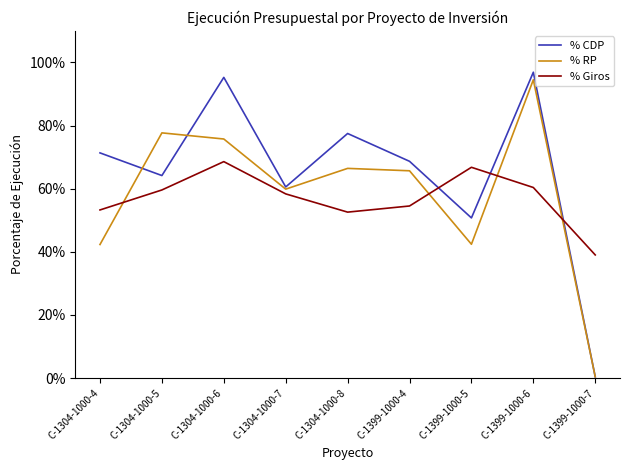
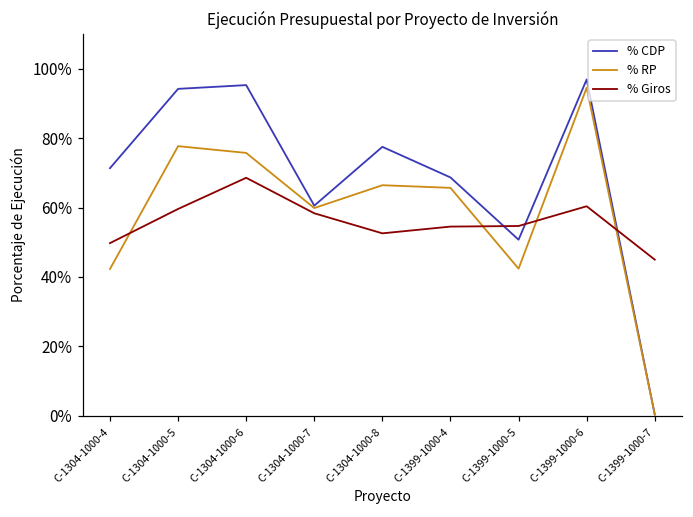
  {
    "% CDP": {
      "C-1304-1000-4": "71%",
-     "C-1304-1000-5": "64%",
+     "C-1304-1000-5": "94%",
      "C-1304-1000-6": "95%",
      "C-1304-1000-8": "77%",
      "C-1399-1000-4": "69%",
      "C-1399-1000-5": "51%",
      "C-1399-1000-6": "97%"
    },
    "% RP": {
      "C-1304-1000-4": "42%",
      "C-1304-1000-5": "78%",
      "C-1304-1000-6": "76%",
      "C-1304-1000-8": "66%",
      "C-1399-1000-4": "66%",
      "C-1399-1000-5": "42%",
      "C-1399-1000-6": "95%"
    },
    "% Giros": {
-     "C-1304-1000-4": "53%",
+     "C-1304-1000-4": "50%",
      "C-1304-1000-5": "60%",
      "C-1304-1000-6": "69%",
      "C-1304-1000-7": "58%",
      "C-1304-1000-8": "53%",
      "C-1399-1000-4": "55%",
-     "C-1399-1000-5": "67%",
+     "C-1399-1000-5": "55%",
      "C-1399-1000-6": "60%",
-     "C-1399-1000-7": "39%"
+     "C-1399-1000-7": "45%"
    }
  }
